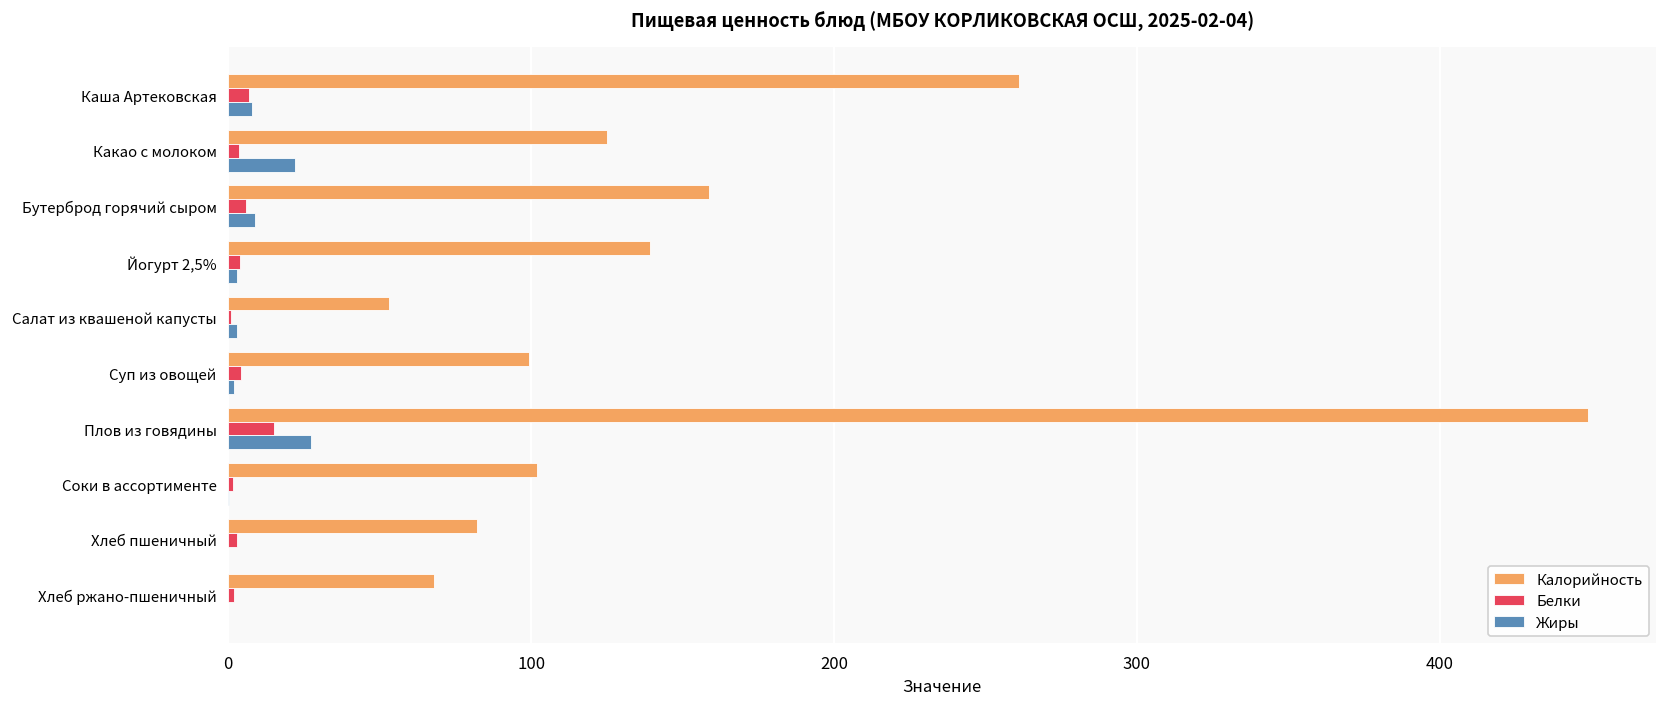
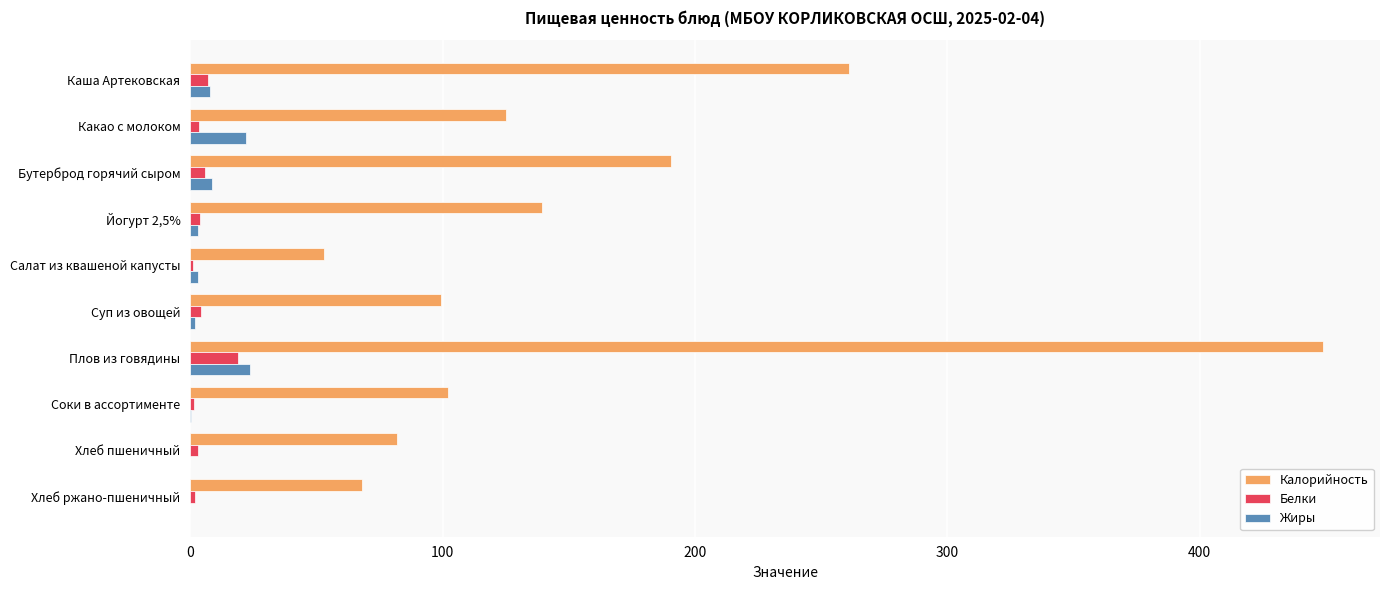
  {
    "Калорийность": {
      "Каша Артековская": 261,
      "Какао с молоком": 125,
-     "Бутерброд горячий сыром": 159,
+     "Бутерброд горячий сыром": 191,
      "Йогурт 2,5%": 139,
      "Салат из квашеной капусты": 53,
      "Суп из овощей": 99,
      "Плов из говядины": 449,
      "Соки в ассортименте": 102,
      "Хлеб пшеничный": 82,
      "Хлеб ржано-пшеничный": 68
    },
    "Белки": {
      "Каша Артековская": 7,
      "Какао с молоком": 4,
      "Бутерброд горячий сыром": 6,
      "Йогурт 2,5%": 4,
      "Салат из квашеной капусты": 1,
      "Суп из овощей": 4,
-     "Плов из говядины": 15,
+     "Плов из говядины": 19,
      "Соки в ассортименте": 1,
      "Хлеб пшеничный": 3,
      "Хлеб ржано-пшеничный": 2
    },
    "Жиры": {
      "Каша Артековская": 8,
      "Какао с молоком": 22,
      "Бутерброд горячий сыром": 9,
      "Йогурт 2,5%": 3,
      "Салат из квашеной капусты": 3,
      "Суп из овощей": 2,
-     "Плов из говядины": 27,
+     "Плов из говядины": 24,
      "Хлеб пшеничный": 0,
      "Хлеб ржано-пшеничный": 0
    }
  }
